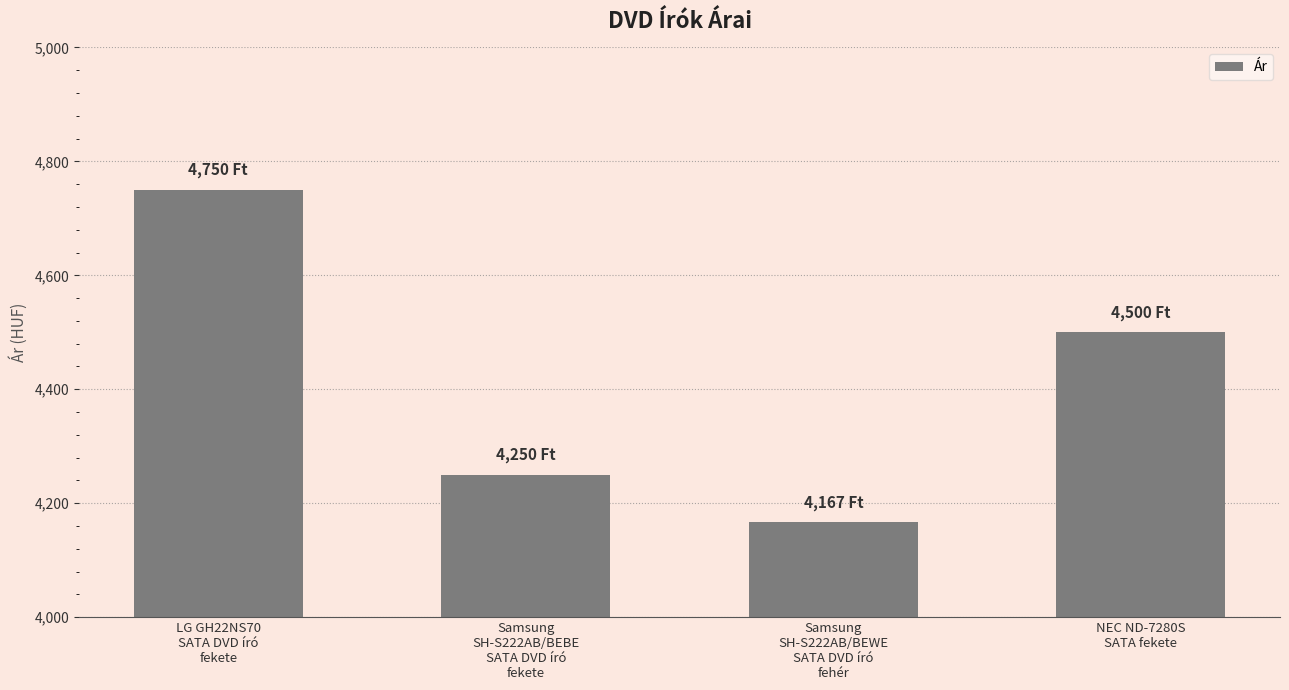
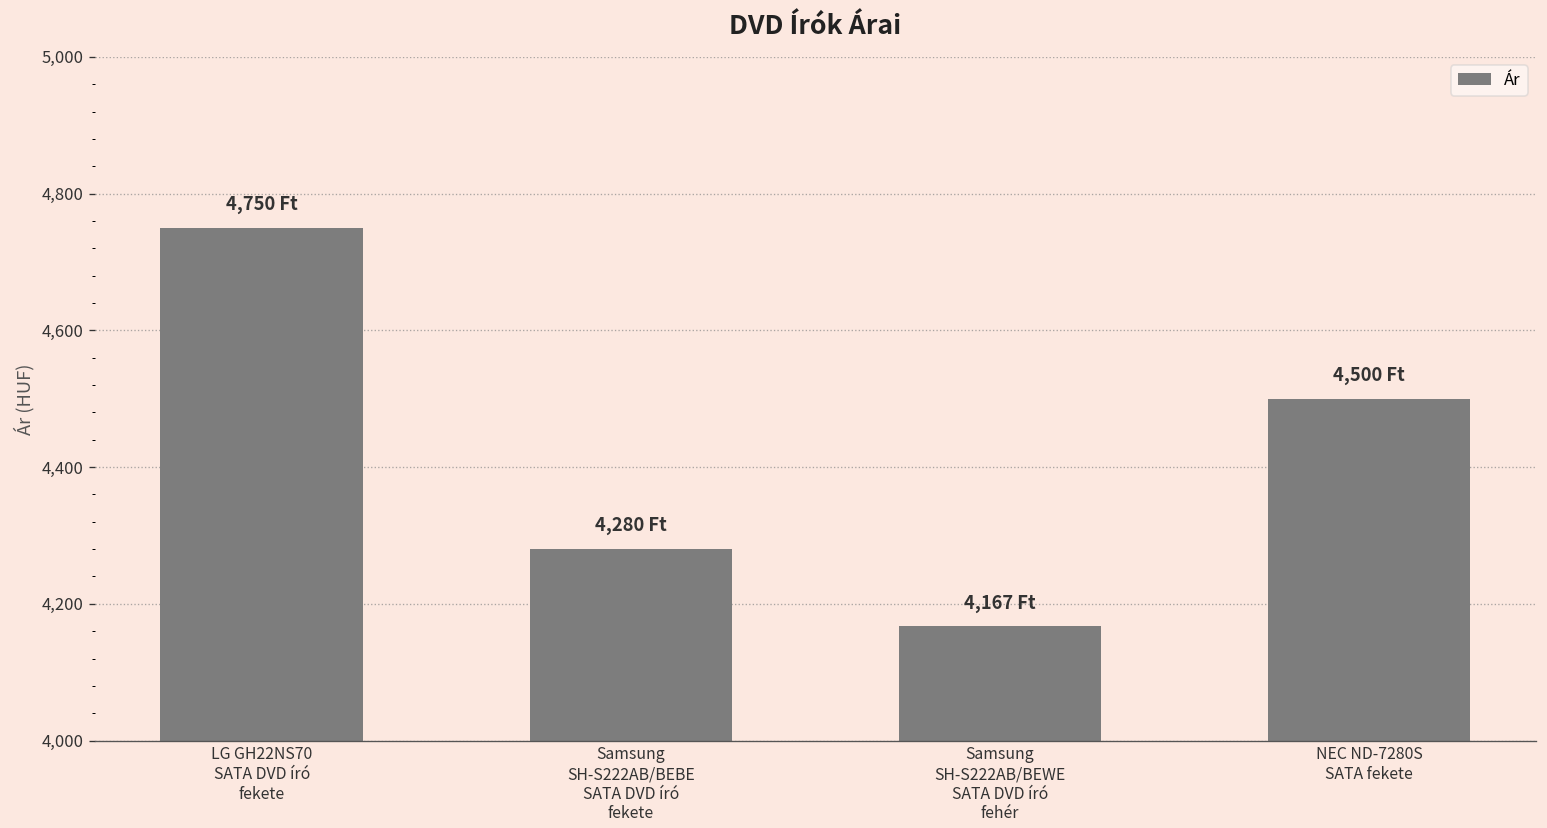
  {
    "LG GH22NS70 SATA DVD író fekete": "4,750",
-   "Samsung SH-S222AB/BEBE SATA DVD író fekete": "4,250",
+   "Samsung SH-S222AB/BEBE SATA DVD író fekete": "4,280",
    "Samsung SH-S222AB/BEWE SATA DVD író fehér": "4,167",
    "NEC ND-7280S SATA fekete": "4,500"
  }
